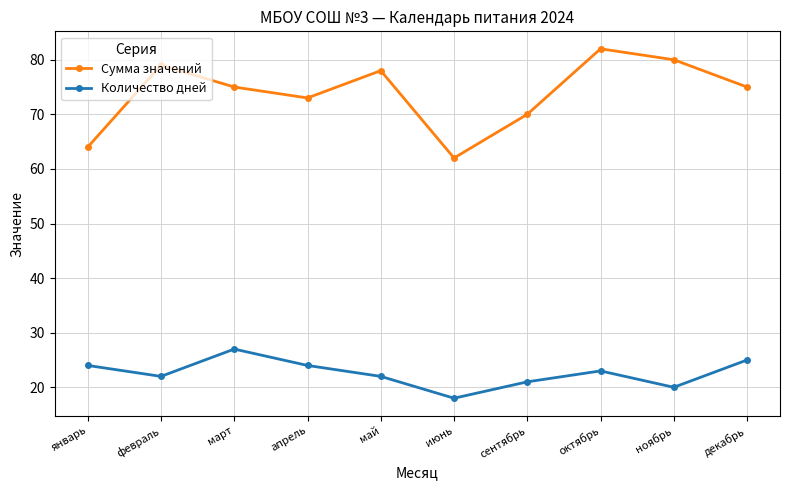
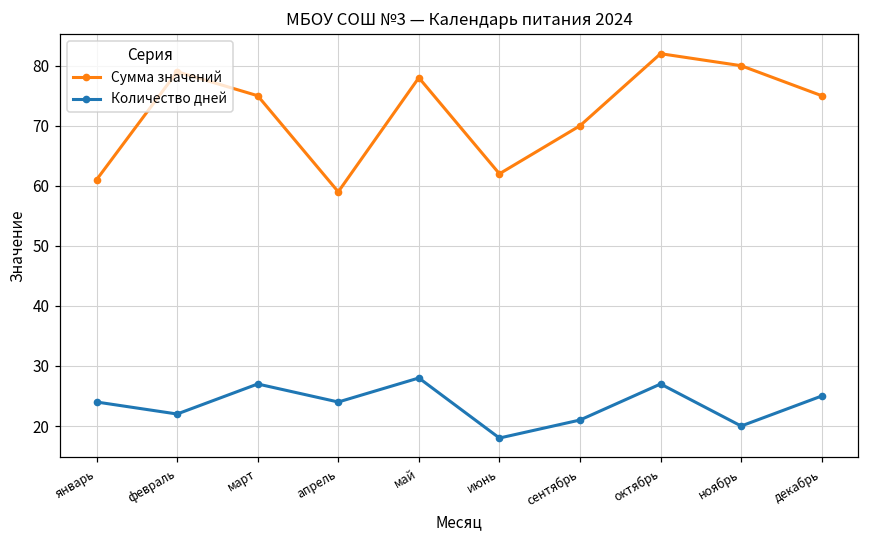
  {
    "Сумма значений": {
-     "январь": 64,
+     "январь": 61,
      "март": 75,
-     "апрель": 73,
+     "апрель": 59,
      "май": 78,
      "июнь": 62,
      "сентябрь": 70,
      "октябрь": 82,
      "ноябрь": 80,
      "декабрь": 75
    },
    "Количество дней": {
      "январь": 24,
      "февраль": 22,
      "март": 27,
      "апрель": 24,
-     "май": 22,
+     "май": 28,
      "июнь": 18,
      "сентябрь": 21,
-     "октябрь": 23,
+     "октябрь": 27,
      "ноябрь": 20,
      "декабрь": 25
    }
  }
